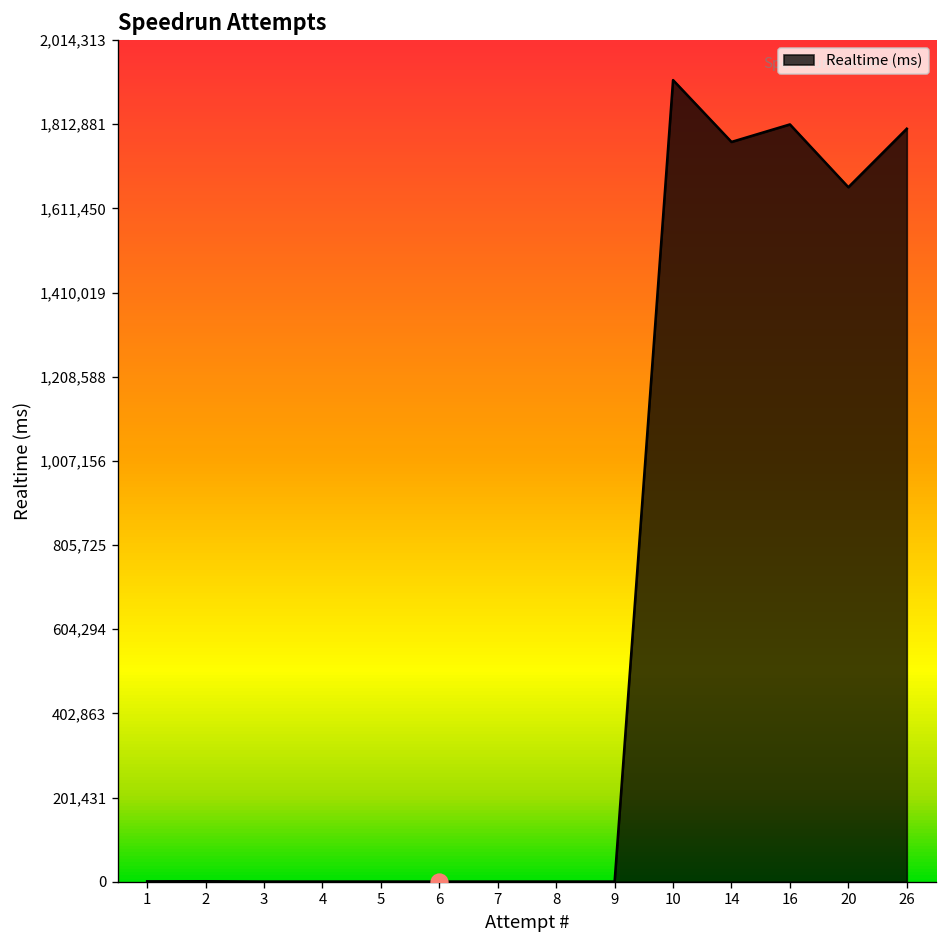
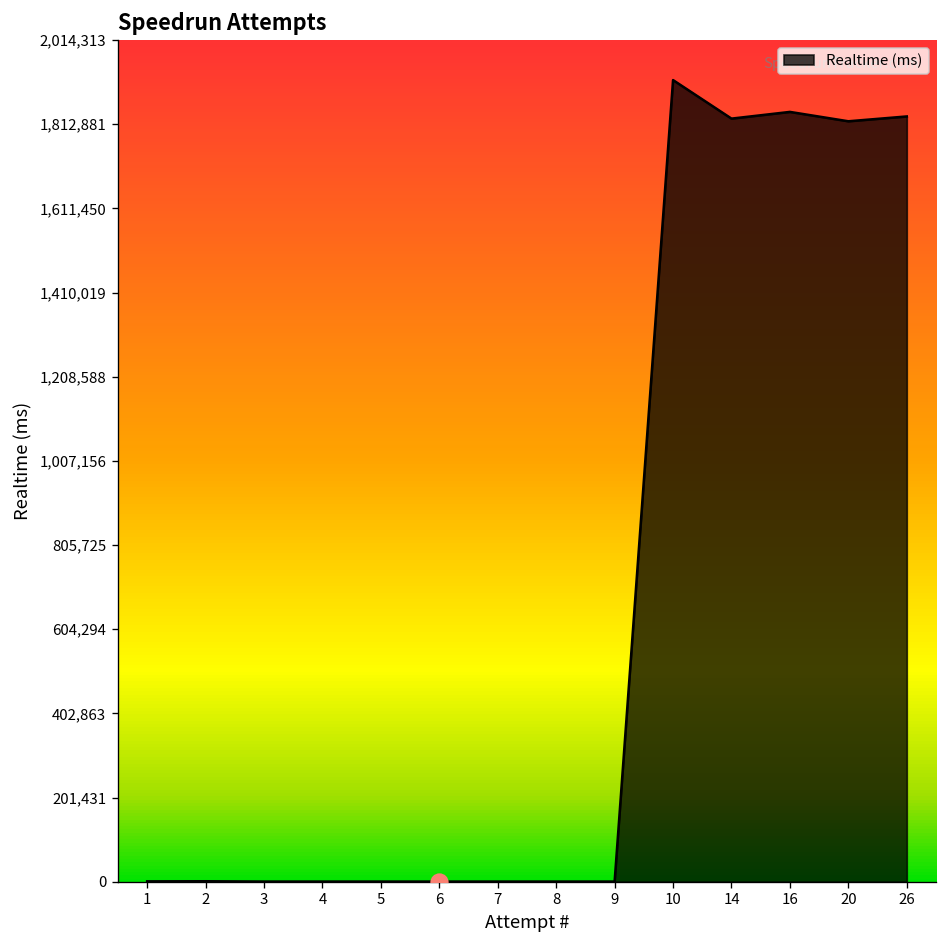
  {
    "Realtime (ms)": {
      "1": "0",
      "2": "0",
      "3": "0",
      "4": "0",
      "5": "0",
      "7": "0",
      "8": "0",
      "9": "0",
      "10": "1,920,000",
-     "14": "1,770,000",
-     "16": "1,810,000",
-     "20": "1,660,000",
-     "26": "1,800,000"
+     "14": "1,830,000",
+     "16": "1,840,000",
+     "20": "1,820,000",
+     "26": "1,830,000"
    }
  }
